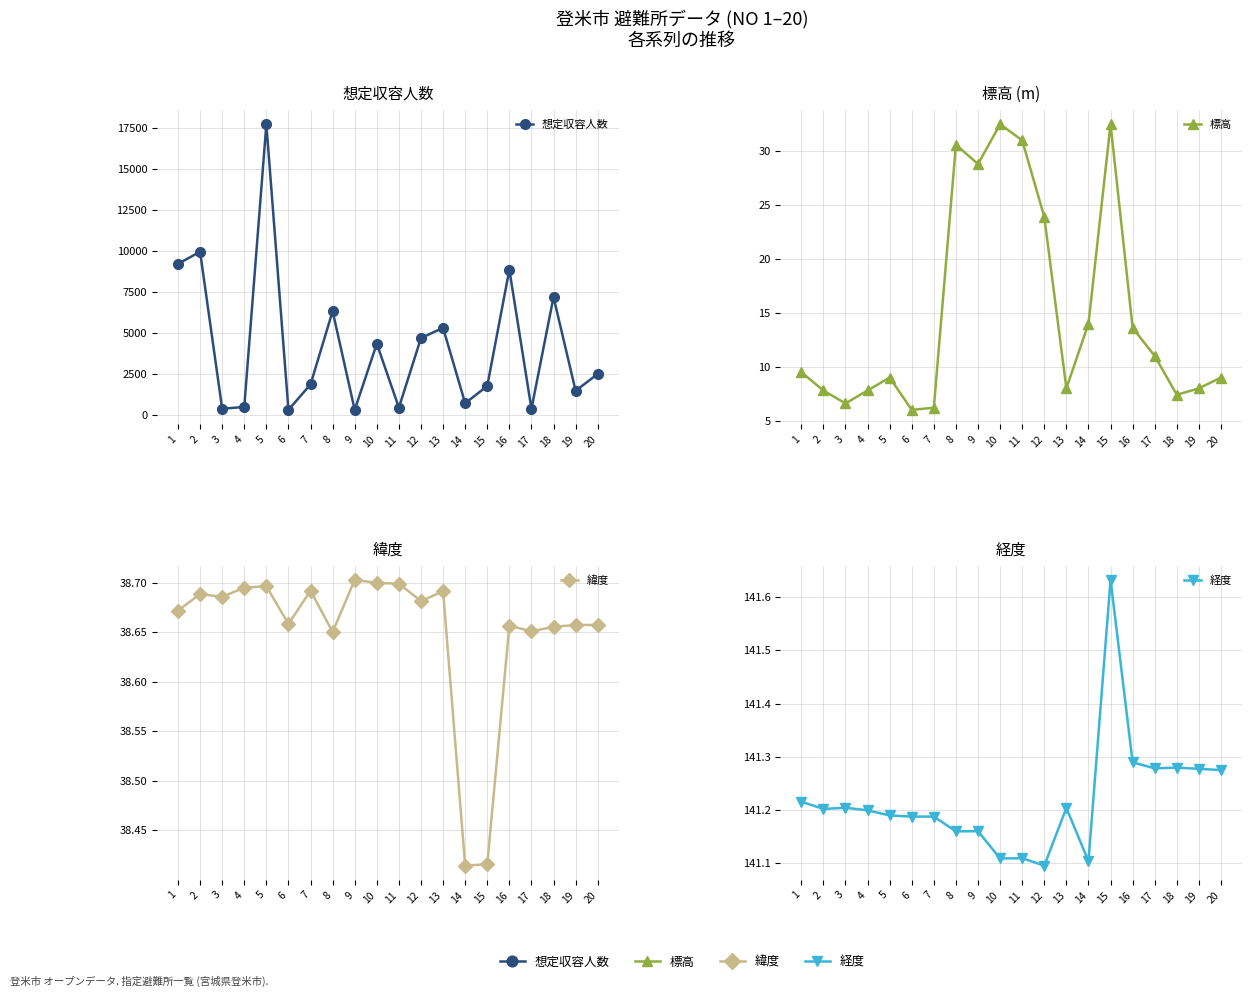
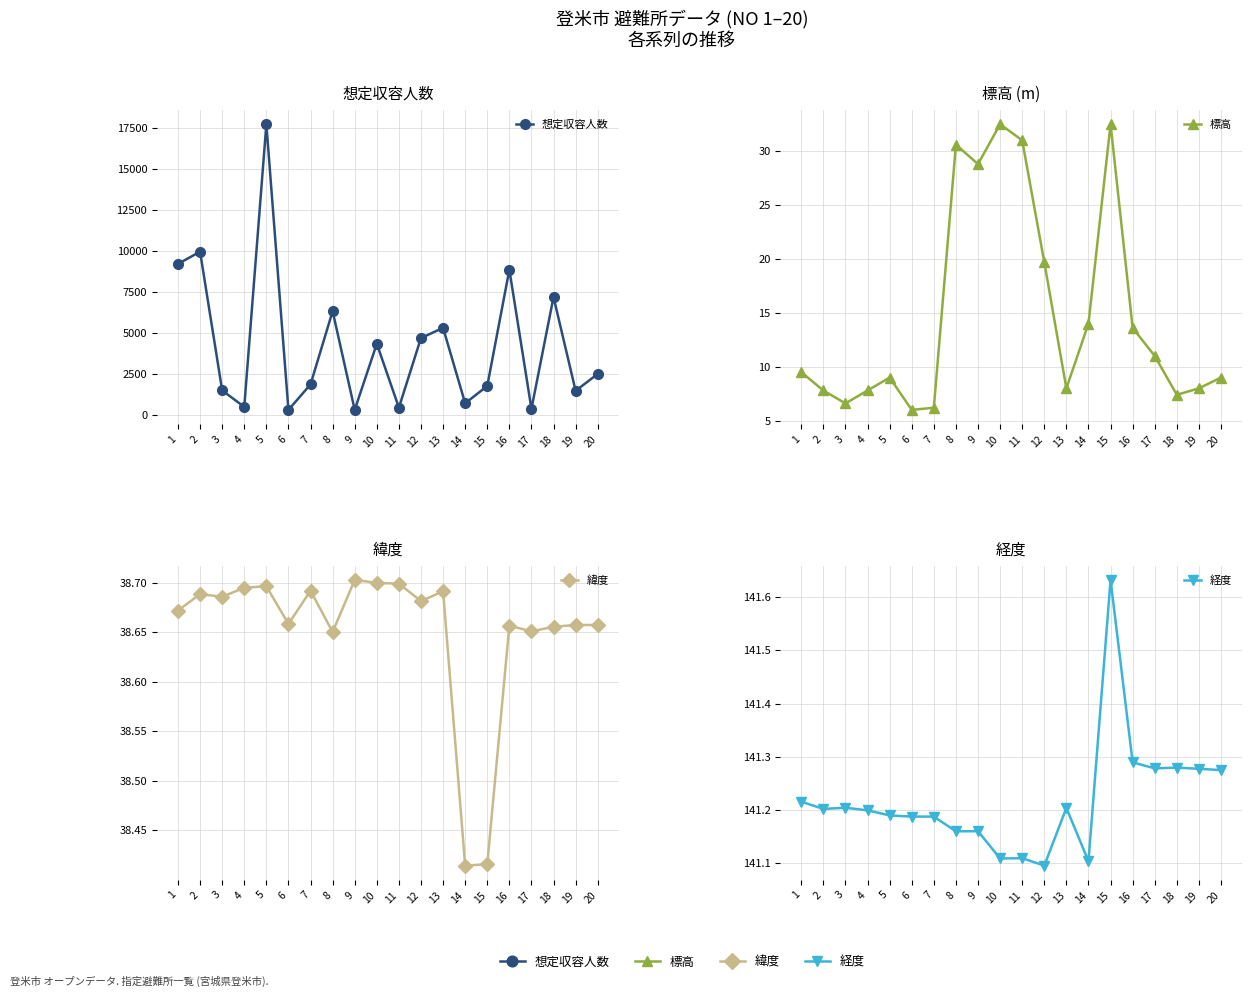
  {
    "想定収容人数": {
      "1": 9200,
      "2": 9900,
-     "3": 400,
+     "3": 1500,
      "4": 500,
      "5": 17700,
      "6": 300,
      "7": 1900,
      "8": 6300,
      "9": 300,
      "10": 4300,
      "11": 400,
      "12": 4700,
      "13": 5300,
      "14": 700,
      "15": 1800,
      "16": 8800,
      "17": 400,
      "18": 7200,
      "19": 1500,
      "20": 2500
    },
    "標高 (m)": {
      "1": 9.5,
      "2": 7.8,
      "3": 6.6,
      "4": 7.8,
      "5": 9.0,
      "6": 6.0,
      "7": 6.2,
      "8": 30.6,
      "9": 28.8,
      "10": 32.5,
      "11": 31.0,
-     "12": 23.9,
+     "12": 19.7,
      "13": 8.0,
      "14": 14.0,
      "15": 32.5,
      "16": 13.6,
      "17": 11.0,
      "18": 7.4,
      "19": 8.0,
      "20": 9.0
    },
    "緯度": {
      "1": 38.67,
      "2": 38.69,
      "3": 38.69,
      "4": 38.69,
      "5": 38.70,
      "6": 38.66,
      "7": 38.69,
      "8": 38.65,
      "9": 38.70,
      "10": 38.70,
      "11": 38.70,
      "12": 38.68,
      "13": 38.69,
      "14": 38.41,
      "15": 38.42,
      "16": 38.66,
      "17": 38.65,
      "18": 38.66,
      "19": 38.66,
      "20": 38.66
    },
    "経度": {
      "1": 141.22,
      "2": 141.20,
      "3": 141.20,
      "4": 141.20,
      "5": 141.19,
      "6": 141.19,
      "7": 141.19,
      "8": 141.16,
      "9": 141.16,
      "10": 141.11,
      "11": 141.11,
      "12": 141.10,
      "13": 141.20,
      "14": 141.10,
      "15": 141.63,
      "16": 141.29,
      "17": 141.28,
      "18": 141.28,
      "19": 141.28,
      "20": 141.28
    }
  }
